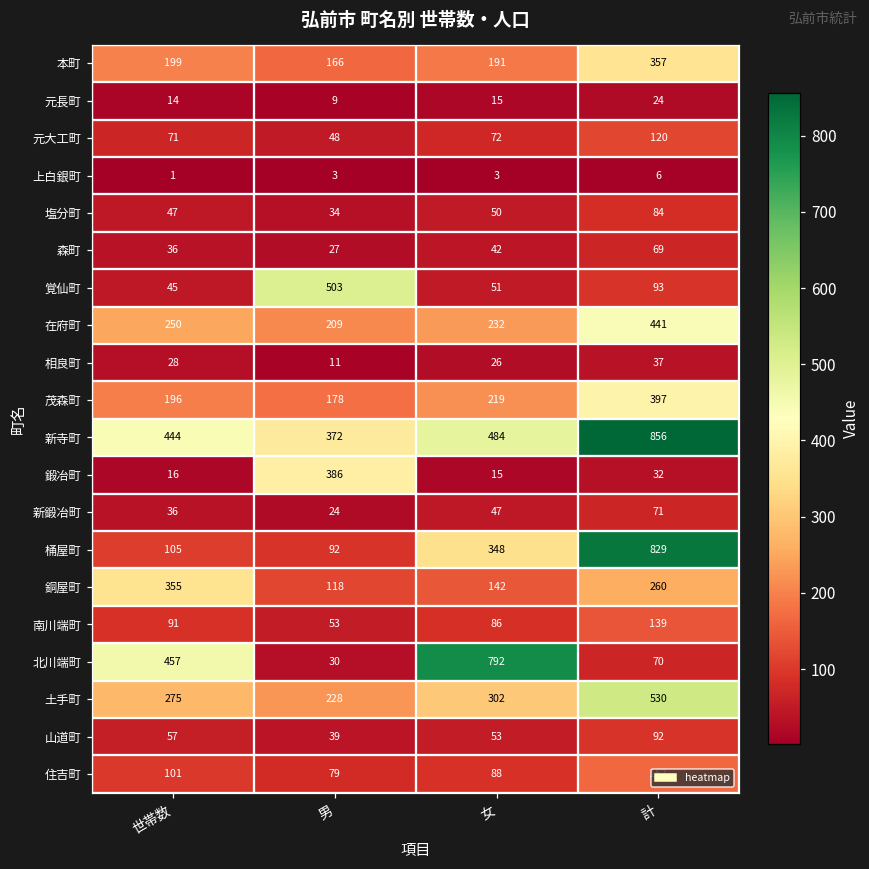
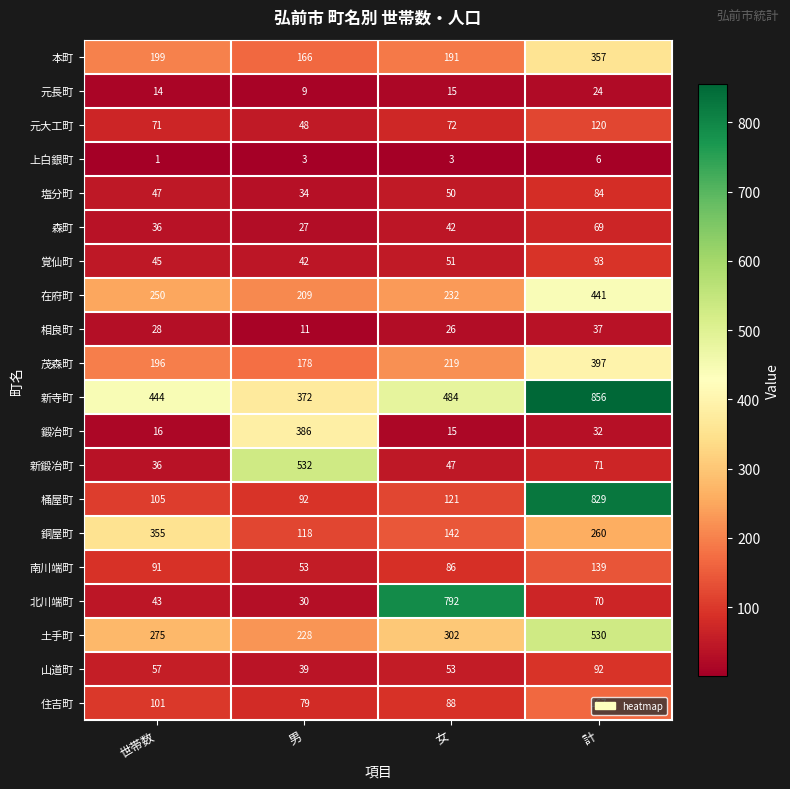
  {
    "本町": {
      "世帯数": 199,
      "男": 166,
      "女": 191,
      "計": 357
    },
    "元長町": {
      "世帯数": 14,
      "男": 9,
      "女": 15,
      "計": 24
    },
    "元大工町": {
      "世帯数": 71,
      "男": 48,
      "女": 72,
      "計": 120
    },
    "上白銀町": {
      "世帯数": 1,
      "男": 3,
      "女": 3,
      "計": 6
    },
    "塩分町": {
      "世帯数": 47,
      "男": 34,
      "女": 50,
      "計": 84
    },
    "森町": {
      "世帯数": 36,
      "男": 27,
      "女": 42,
      "計": 69
    },
    "覚仙町": {
      "世帯数": 45,
-     "男": 503,
+     "男": 42,
      "女": 51,
      "計": 93
    },
    "在府町": {
      "世帯数": 250,
      "男": 209,
      "女": 232,
      "計": 441
    },
    "相良町": {
      "世帯数": 28,
      "男": 11,
      "女": 26,
      "計": 37
    },
    "茂森町": {
      "世帯数": 196,
      "男": 178,
      "女": 219,
      "計": 397
    },
    "新寺町": {
      "世帯数": 444,
      "男": 372,
      "女": 484,
      "計": 856
    },
    "鍛冶町": {
      "世帯数": 16,
      "男": 386,
      "女": 15,
      "計": 32
    },
    "新鍛冶町": {
      "世帯数": 36,
-     "男": 24,
+     "男": 532,
      "女": 47,
      "計": 71
    },
    "桶屋町": {
      "世帯数": 105,
      "男": 92,
-     "女": 348,
+     "女": 121,
      "計": 829
    },
    "銅屋町": {
      "世帯数": 355,
      "男": 118,
      "女": 142,
      "計": 260
    },
    "南川端町": {
      "世帯数": 91,
      "男": 53,
      "女": 86,
      "計": 139
    },
    "北川端町": {
-     "世帯数": 457,
+     "世帯数": 43,
      "男": 30,
      "女": 792,
      "計": 70
    },
    "土手町": {
      "世帯数": 275,
      "男": 228,
      "女": 302,
      "計": 530
    },
    "山道町": {
      "世帯数": 57,
      "男": 39,
      "女": 53,
      "計": 92
    },
    "住吉町": {
      "世帯数": 101,
      "男": 79,
      "女": 88
    }
  }
